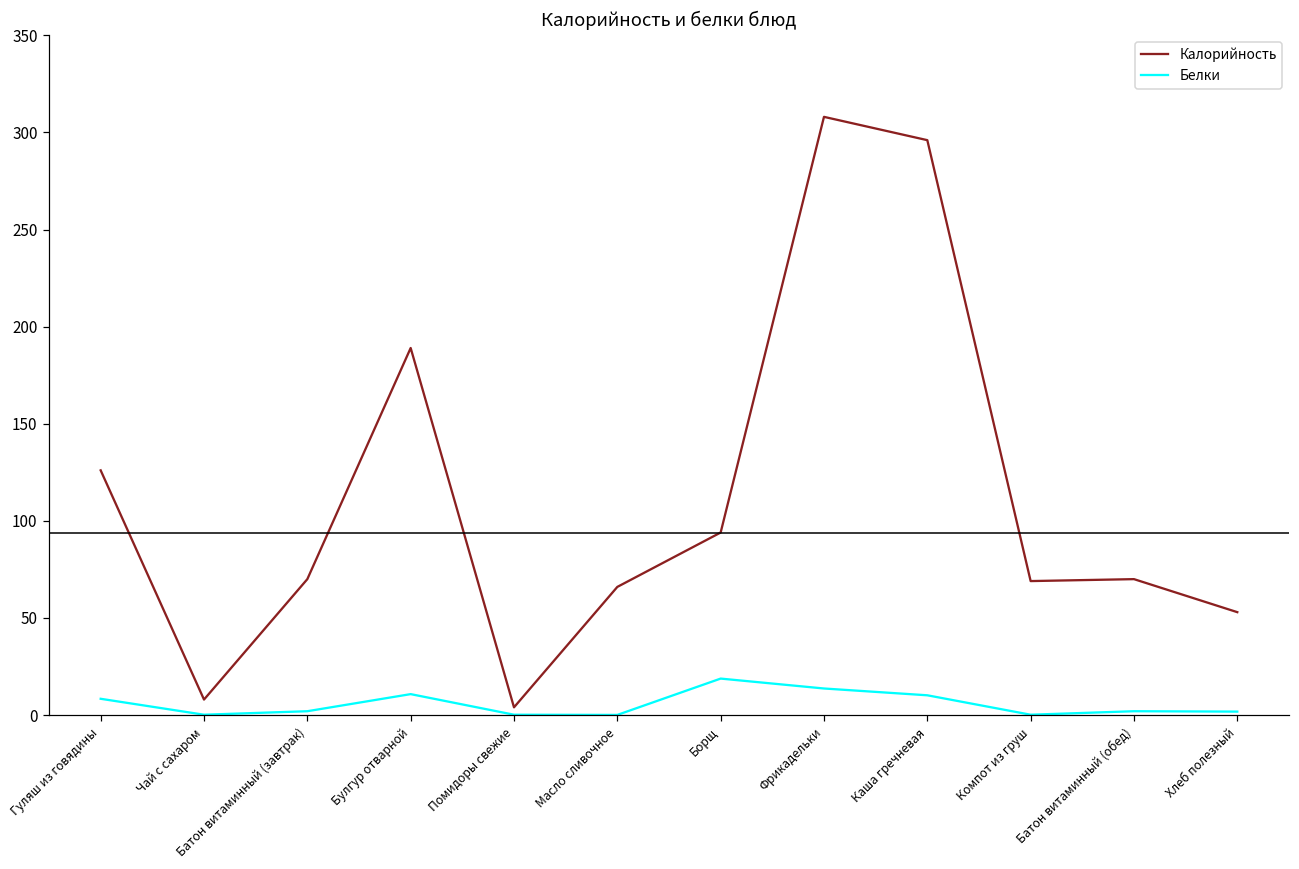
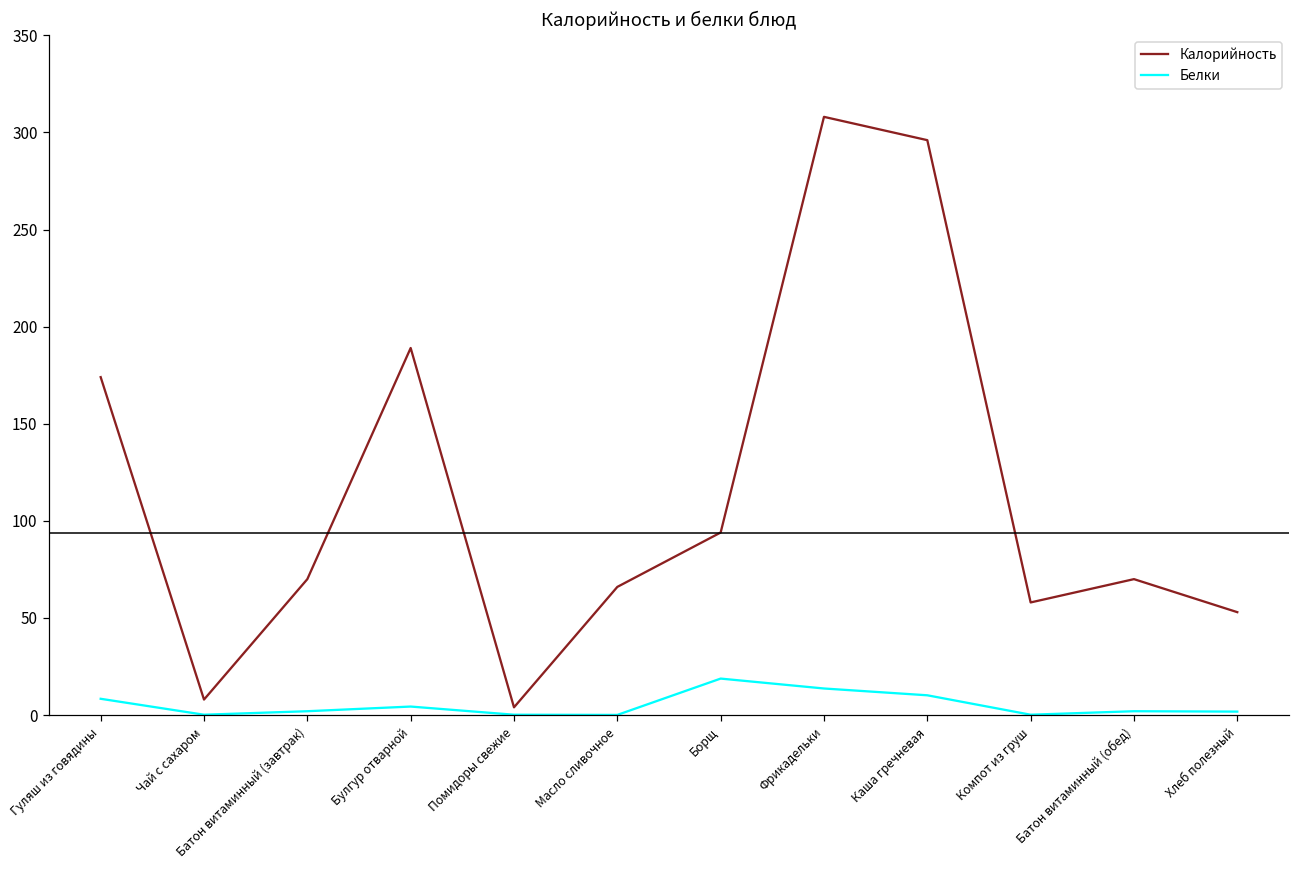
  {
    "Калорийность": {
-     "Гуляш из говядины": 126,
+     "Гуляш из говядины": 174,
      "Чай с сахаром": 8,
      "Батон витаминный (завтрак)": 70,
      "Булгур отварной": 189,
      "Помидоры свежие": 4,
      "Масло сливочное": 66,
      "Борщ": 94,
      "Фрикадельки": 308,
      "Каша гречневая": 296,
-     "Компот из груш": 69,
+     "Компот из груш": 58,
      "Батон витаминный (обед)": 70,
      "Хлеб полезный": 53
    },
    "Белки": {
      "Гуляш из говядины": 8,
      "Чай с сахаром": 0,
      "Батон витаминный (завтрак)": 2,
-     "Булгур отварной": 11,
+     "Булгур отварной": 4,
      "Помидоры свежие": 0,
      "Масло сливочное": 0,
      "Борщ": 19,
      "Фрикадельки": 14,
      "Каша гречневая": 10,
      "Компот из груш": 0,
      "Батон витаминный (обед)": 2,
      "Хлеб полезный": 2
    }
  }
